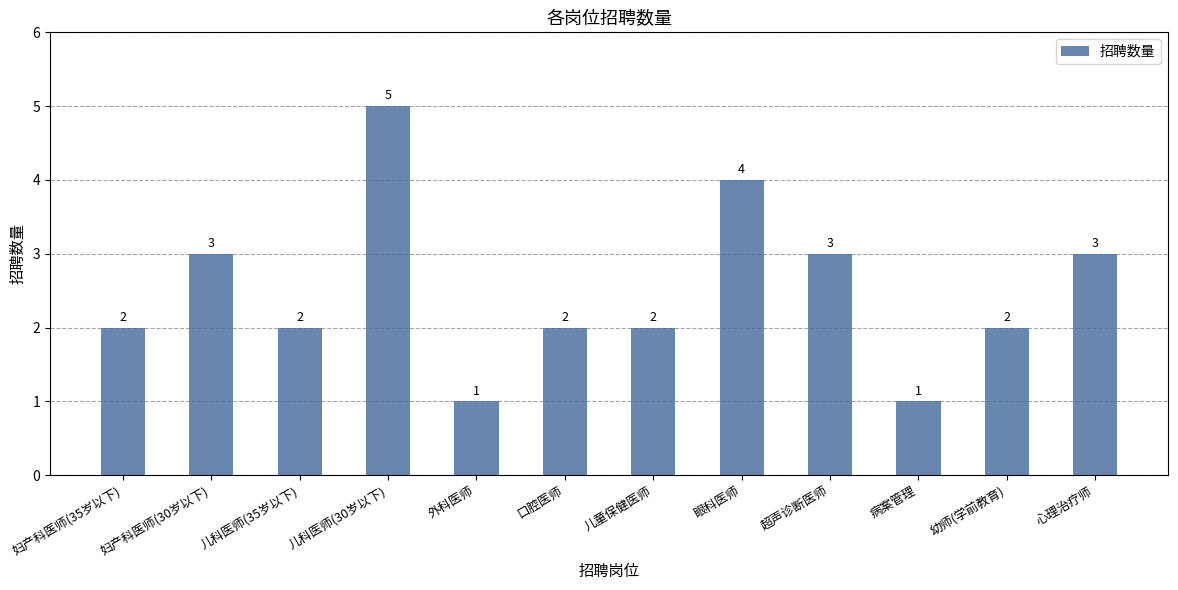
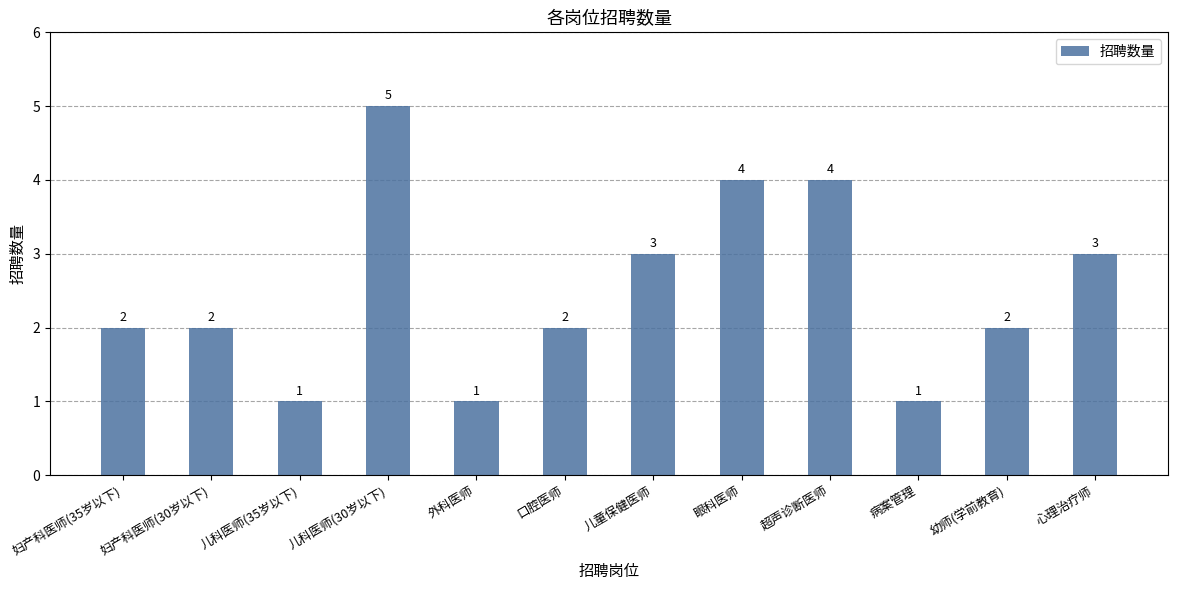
  {
    "妇产科医师(35岁以下)": 2,
-   "妇产科医师(30岁以下)": 3,
-   "儿科医师(35岁以下)": 2,
+   "妇产科医师(30岁以下)": 2,
+   "儿科医师(35岁以下)": 1,
    "儿科医师(30岁以下)": 5,
    "外科医师": 1,
    "口腔医师": 2,
-   "儿童保健医师": 2,
+   "儿童保健医师": 3,
    "眼科医师": 4,
-   "超声诊断医师": 3,
+   "超声诊断医师": 4,
    "病案管理": 1,
    "幼师(学前教育)": 2,
    "心理治疗师": 3
  }
